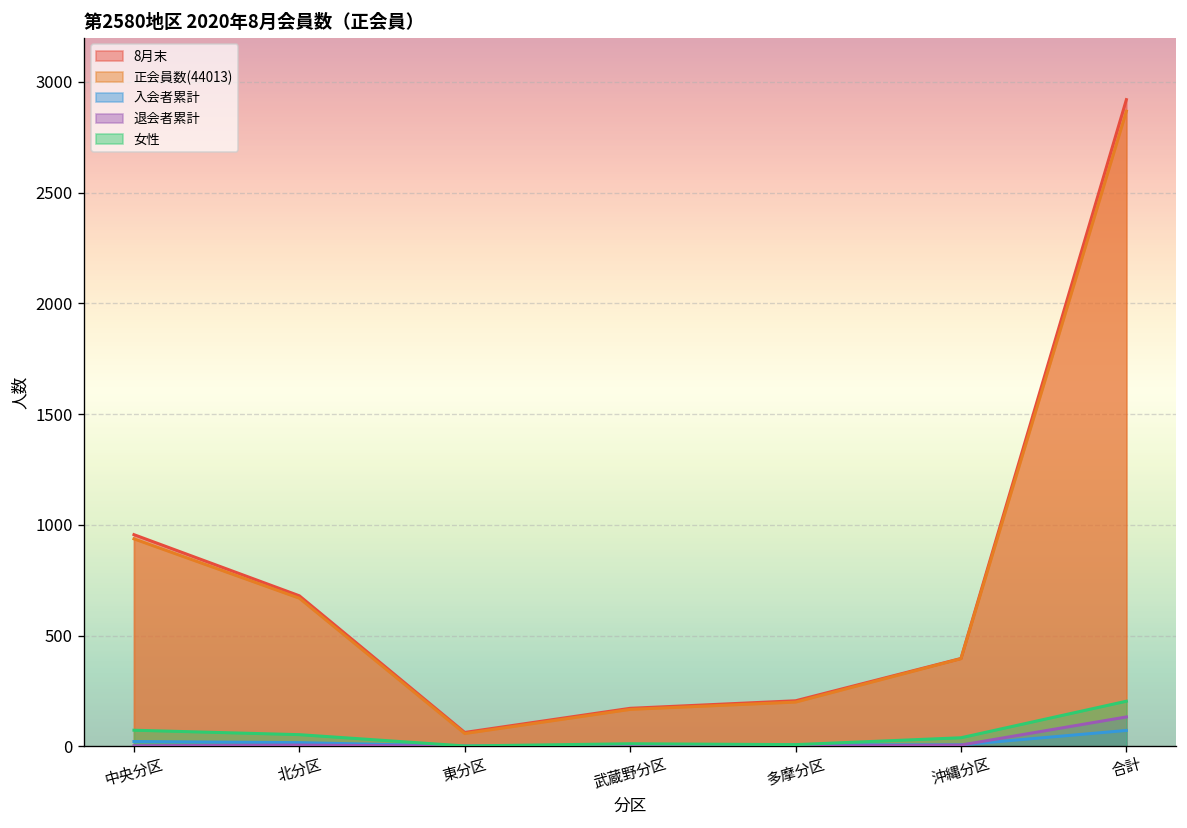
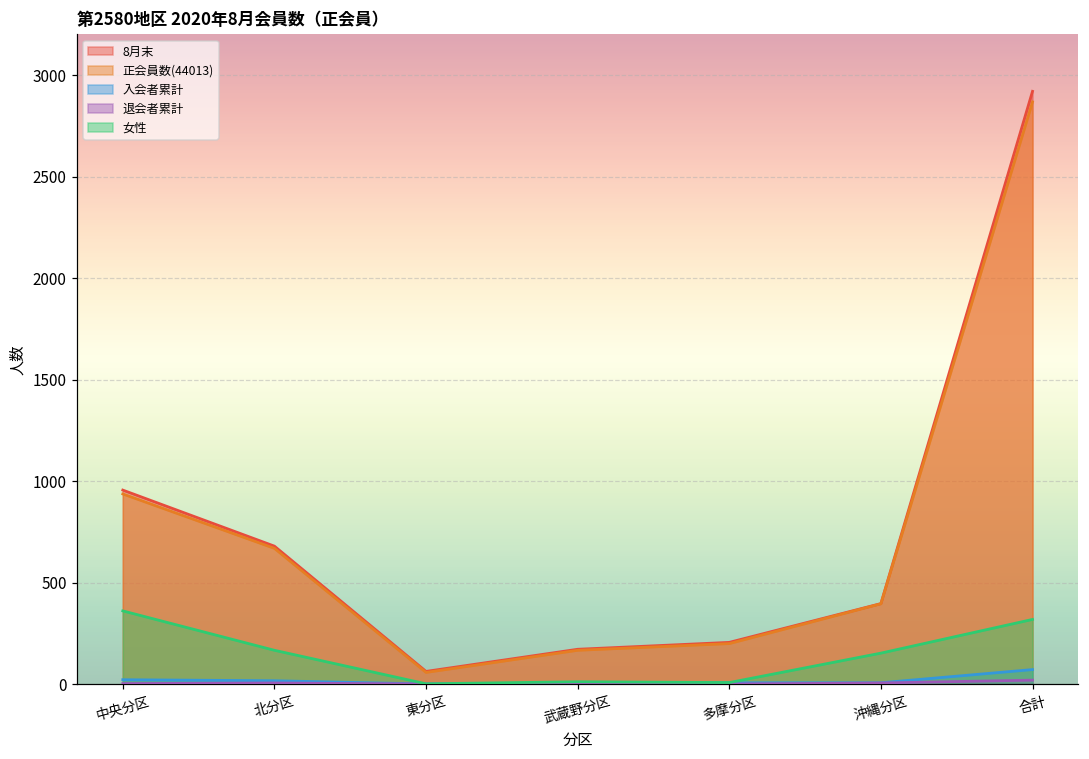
  {
    "入会者累計": {
      "中央分区": 20,
      "合計": 70
    },
    "退会者累計": {
      "中央分区": 0,
-     "合計": 130
+     "合計": 20
    },
    "女性": {
-     "中央分区": 70,
-     "北分区": 50,
-     "沖縄分区": 40,
-     "合計": 200
+     "中央分区": 360,
+     "北分区": 170,
+     "沖縄分区": 150,
+     "合計": 320
    }
  }
